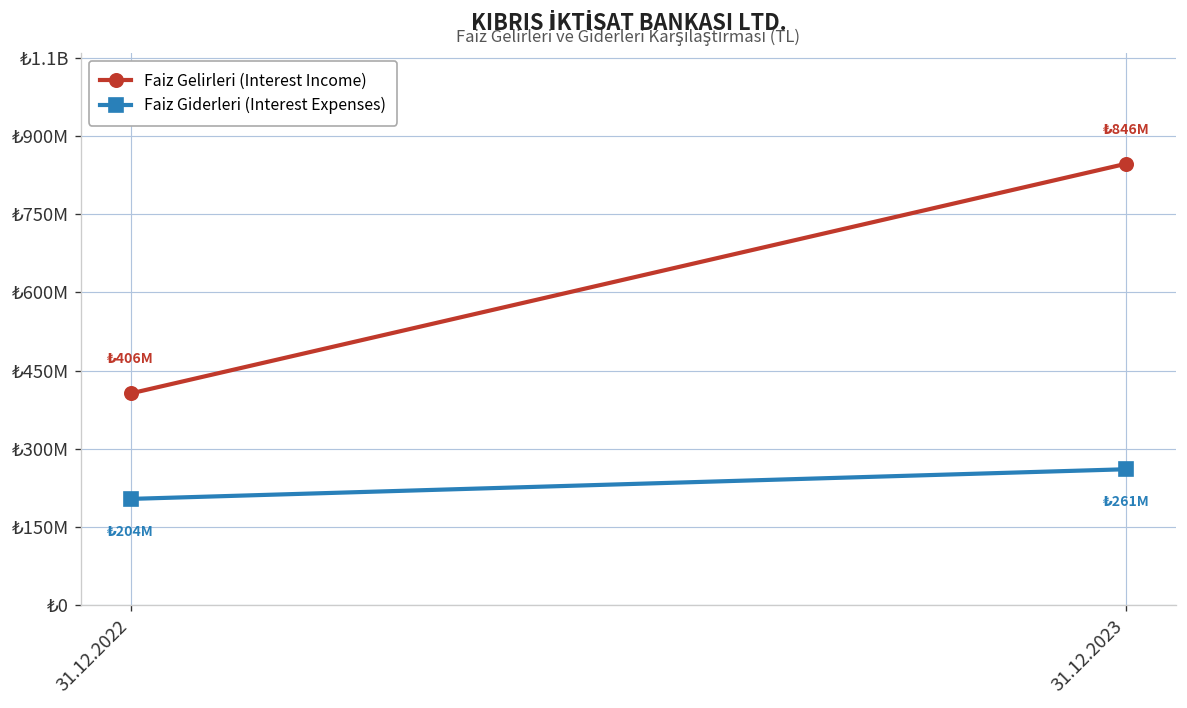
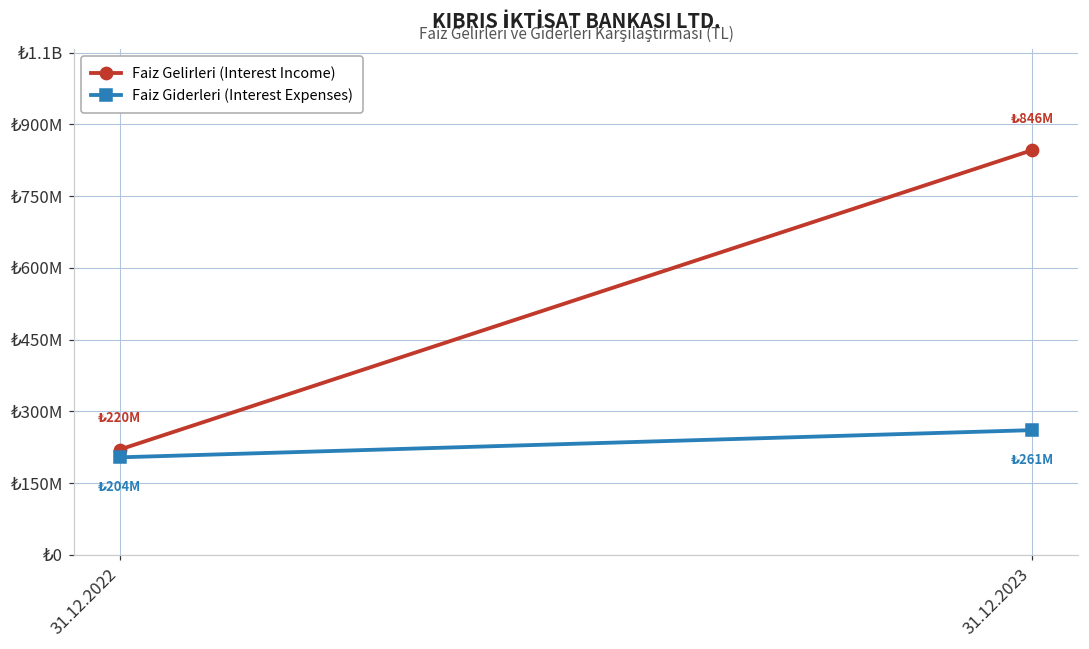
  {
    "Faiz Gelirleri (Interest Income)": {
-     "31.12.2022": "406M",
+     "31.12.2022": "220M",
      "31.12.2023": "846M"
    },
    "Faiz Giderleri (Interest Expenses)": {
      "31.12.2022": "204M",
      "31.12.2023": "261M"
    }
  }
